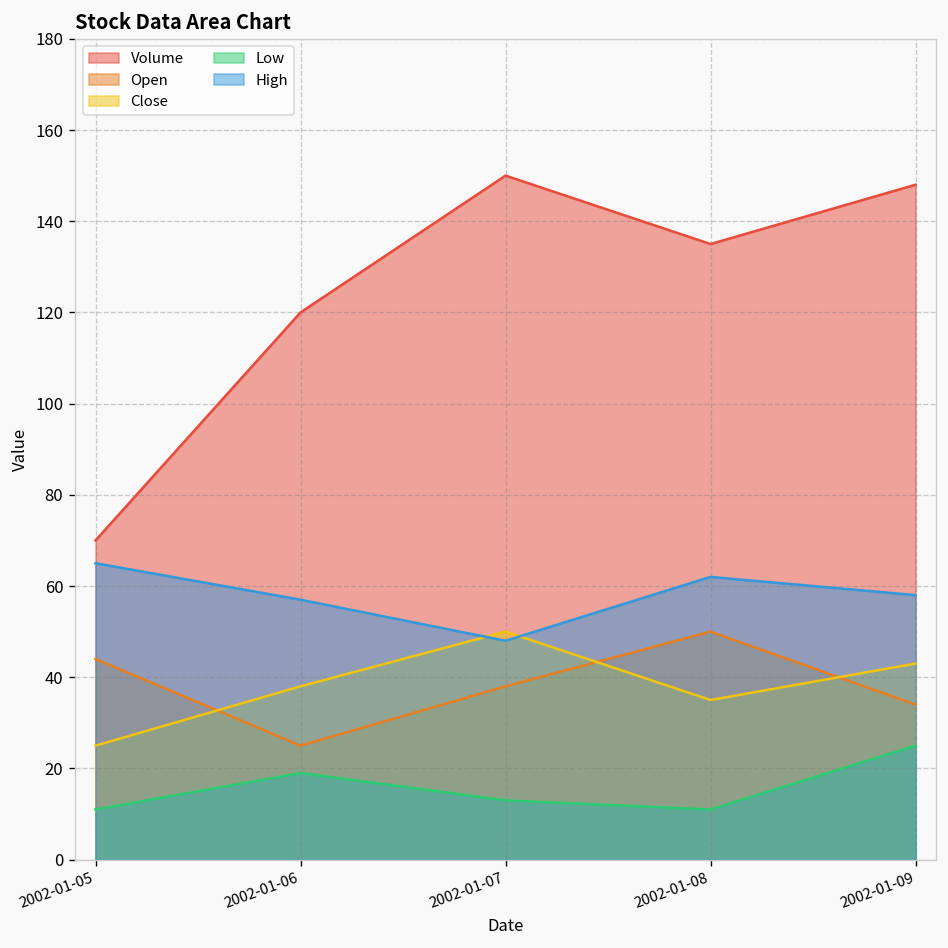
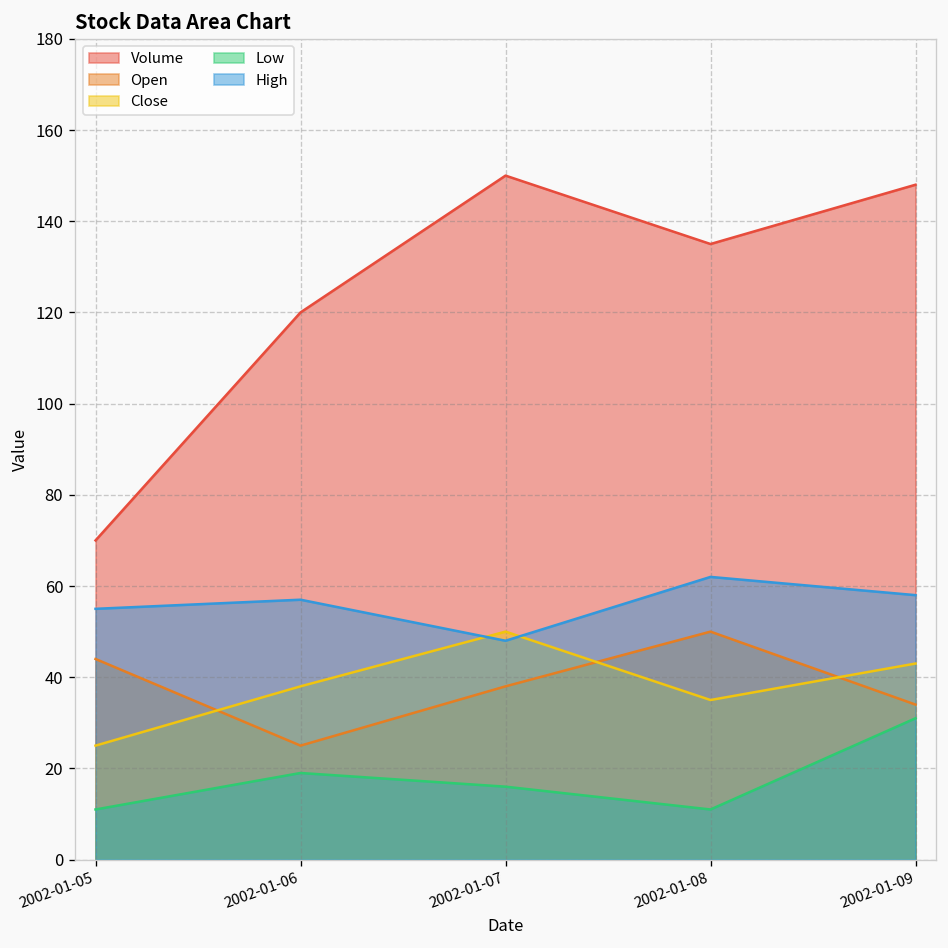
  {
    "Low": {
      "2002-01-05": 11,
      "2002-01-06": 19,
-     "2002-01-07": 13,
+     "2002-01-07": 16,
      "2002-01-08": 11,
-     "2002-01-09": 25
+     "2002-01-09": 31
    },
    "High": {
-     "2002-01-05": 65,
+     "2002-01-05": 55,
      "2002-01-06": 57,
      "2002-01-07": 48,
      "2002-01-08": 62,
      "2002-01-09": 58
    }
  }
